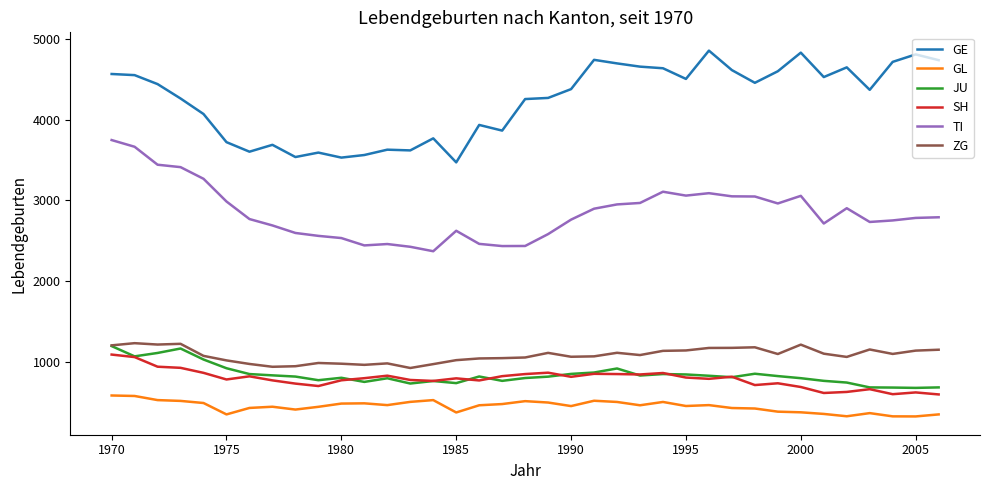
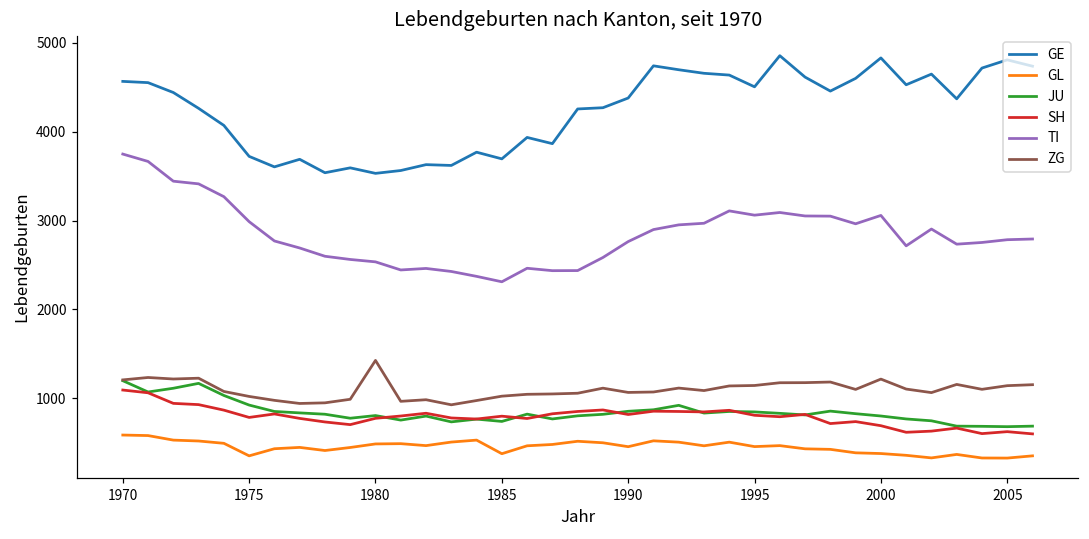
  {
    "GE": {
      "1970": 4600,
      "1975": 3700,
      "1980": 3500,
-     "1985": 3500,
+     "1985": 3700,
      "1990": 4400,
      "1995": 4500,
      "2000": 4800
    },
    "GL": {
      "1970": 600,
      "1975": 400,
      "1980": 500,
      "1985": 400,
      "1990": 500,
      "1995": 500,
      "2000": 400,
      "2005": 300
    },
    "JU": {
      "1975": 900,
      "1985": 700,
      "1990": 900,
      "1995": 800,
      "2000": 800,
      "2005": 700
    },
    "SH": {
      "1970": 1100,
      "1975": 800,
      "1985": 800,
      "1990": 800,
      "1995": 800,
      "2000": 700,
      "2005": 600
    },
    "TI": {
      "1970": 3700,
      "1975": 3000,
      "1980": 2500,
-     "1985": 2600,
+     "1985": 2300,
      "1990": 2800,
      "1995": 3100,
      "2000": 3100,
      "2005": 2800
    },
    "ZG": {
      "1975": 1000,
-     "1980": 1000,
+     "1980": 1400,
      "1985": 1000,
      "1990": 1100,
      "1995": 1100,
      "2000": 1200,
      "2005": 1100
    }
  }
